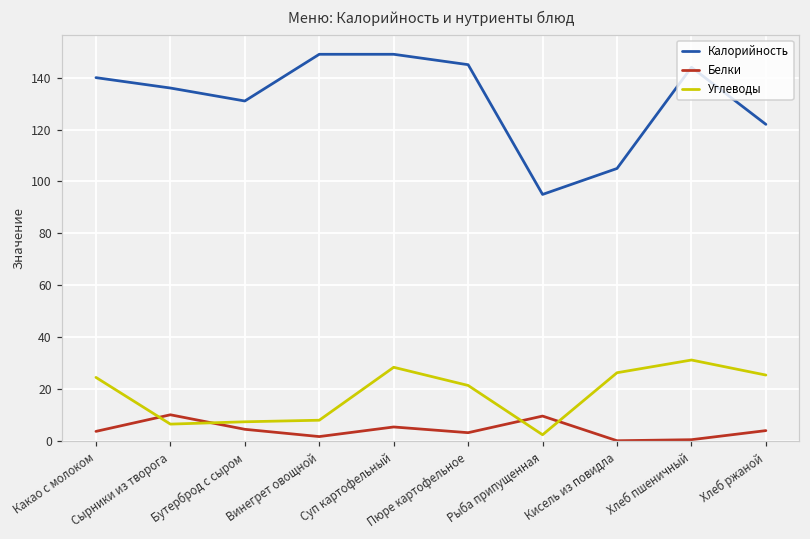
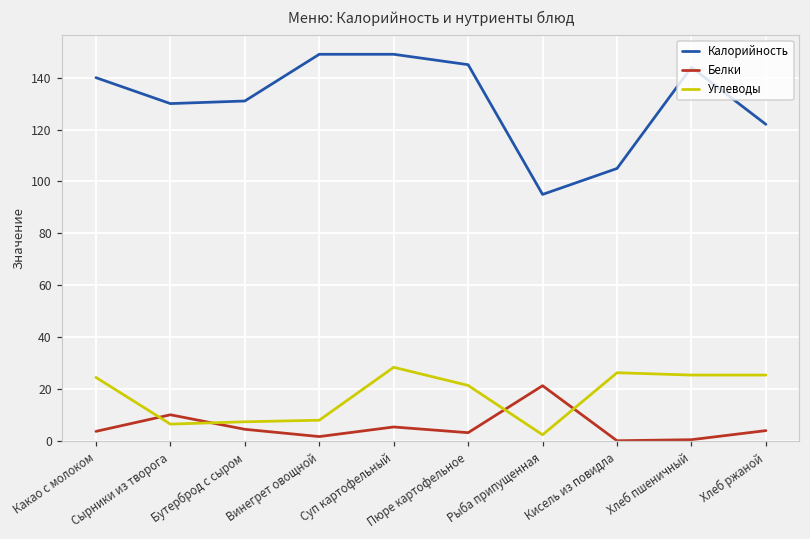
  {
    "Калорийность": {
      "Какао с молоком": 140,
-     "Сырники из творога": 136,
+     "Сырники из творога": 130,
      "Бутерброд с сыром": 131,
      "Винегрет овощной": 149,
      "Суп картофельный": 149,
      "Пюре картофельное": 145,
      "Рыба припущенная": 95,
      "Кисель из повидла": 105,
      "Хлеб ржаной": 122
    },
    "Белки": {
      "Какао с молоком": 4,
      "Сырники из творога": 10,
      "Бутерброд с сыром": 5,
      "Винегрет овощной": 2,
      "Суп картофельный": 5,
      "Пюре картофельное": 3,
-     "Рыба припущенная": 10,
+     "Рыба припущенная": 21,
      "Кисель из повидла": 0,
      "Хлеб пшеничный": 1,
      "Хлеб ржаной": 4
    },
    "Углеводы": {
      "Какао с молоком": 25,
      "Сырники из творога": 7,
      "Бутерброд с сыром": 7,
      "Винегрет овощной": 8,
      "Суп картофельный": 28,
      "Пюре картофельное": 21,
      "Рыба припущенная": 2,
      "Кисель из повидла": 26,
-     "Хлеб пшеничный": 31,
+     "Хлеб пшеничный": 25,
      "Хлеб ржаной": 25
    }
  }
